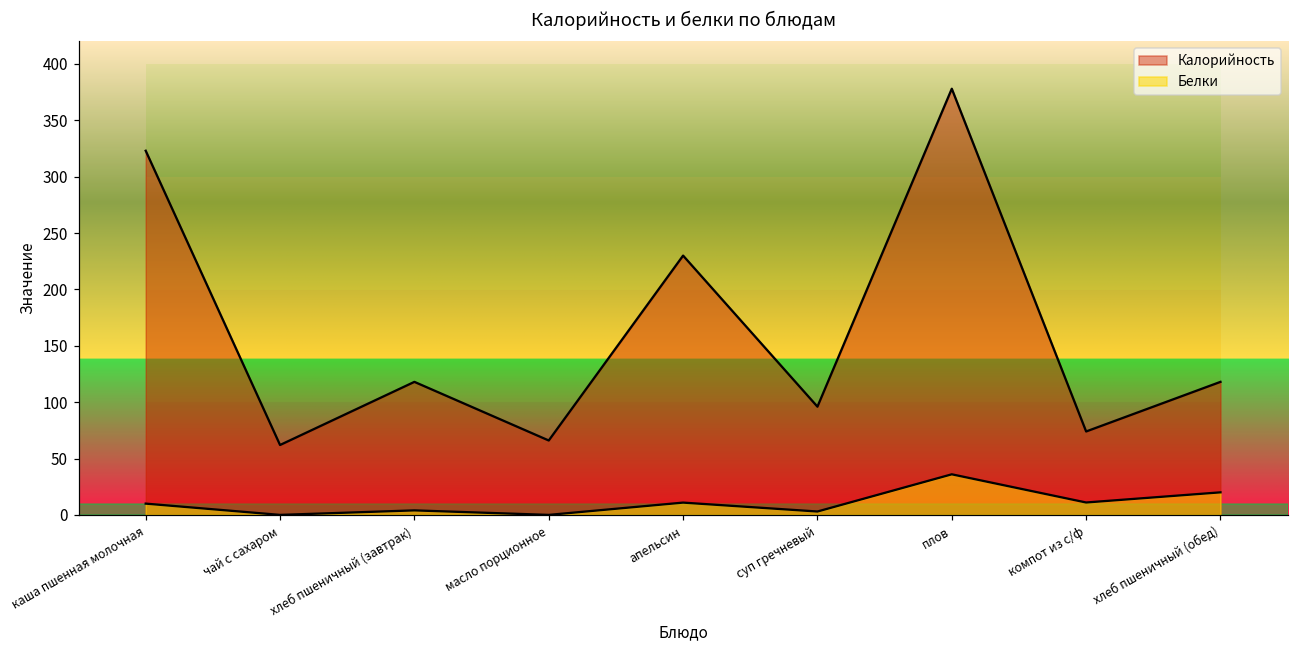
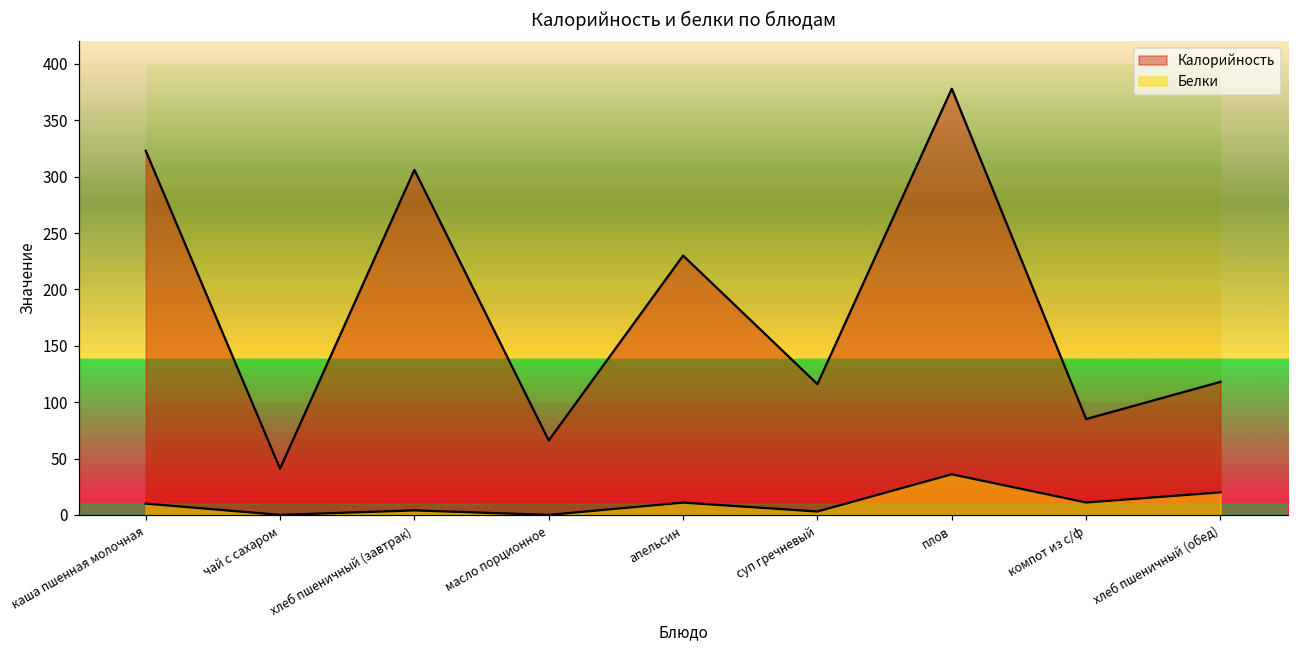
  {
    "Калорийность": {
      "каша пшенная молочная": 323,
-     "чай с сахаром": 62,
-     "хлеб пшеничный (завтрак)": 118,
+     "чай с сахаром": 41,
+     "хлеб пшеничный (завтрак)": 306,
      "масло порционное": 66,
      "апельсин": 230,
-     "суп гречневый": 96,
+     "суп гречневый": 116,
      "плов": 378,
-     "компот из с/ф": 74,
+     "компот из с/ф": 85,
      "хлеб пшеничный (обед)": 118
    },
    "Белки": {
      "апельсин": 11,
      "плов": 36,
      "компот из с/ф": 11,
      "хлеб пшеничный (обед)": 20
    }
  }
